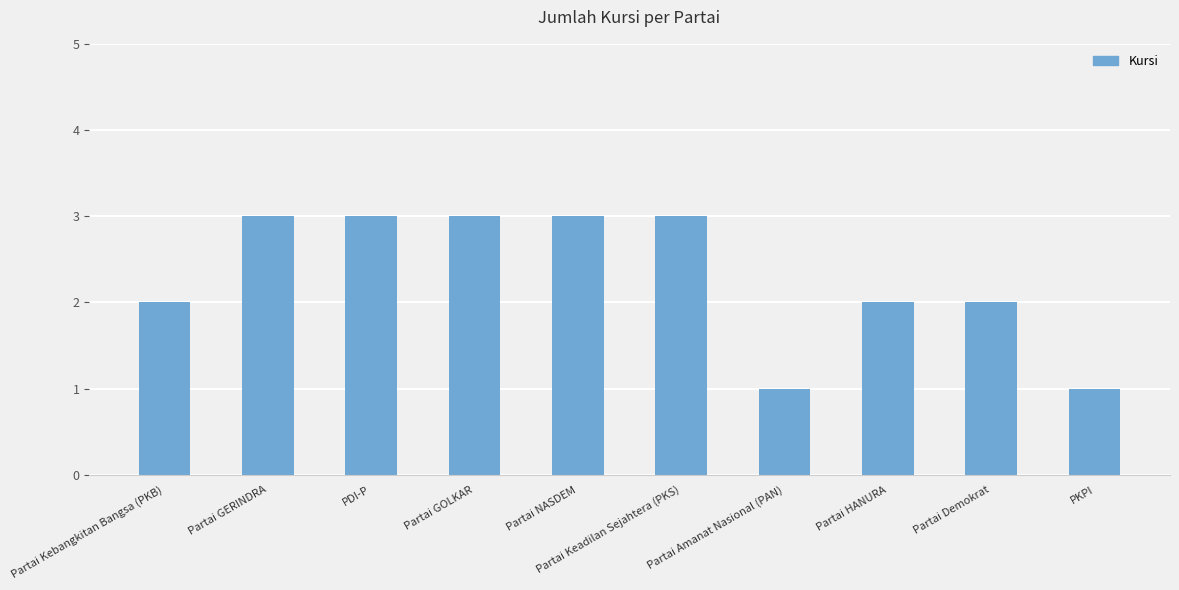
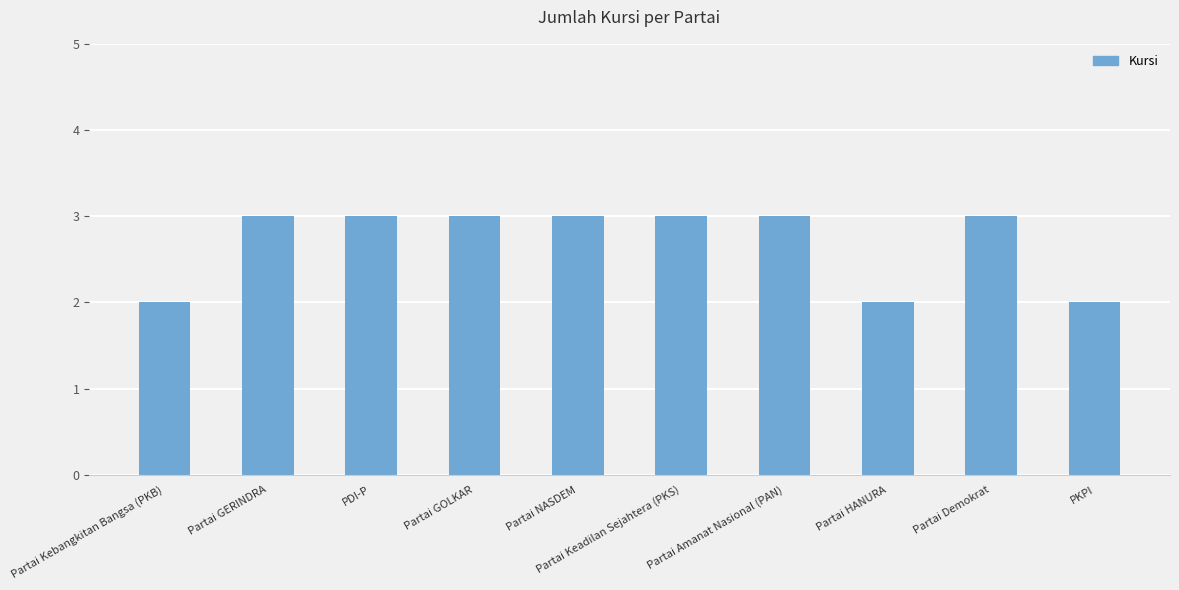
  {
    "Partai Kebangkitan Bangsa (PKB)": 2,
    "Partai GERINDRA": 3,
    "PDI-P": 3,
    "Partai GOLKAR": 3,
    "Partai NASDEM": 3,
    "Partai Keadilan Sejahtera (PKS)": 3,
-   "Partai Amanat Nasional (PAN)": 1,
+   "Partai Amanat Nasional (PAN)": 3,
    "Partai HANURA": 2,
-   "Partai Demokrat": 2,
-   "PKPI": 1
+   "Partai Demokrat": 3,
+   "PKPI": 2
  }
